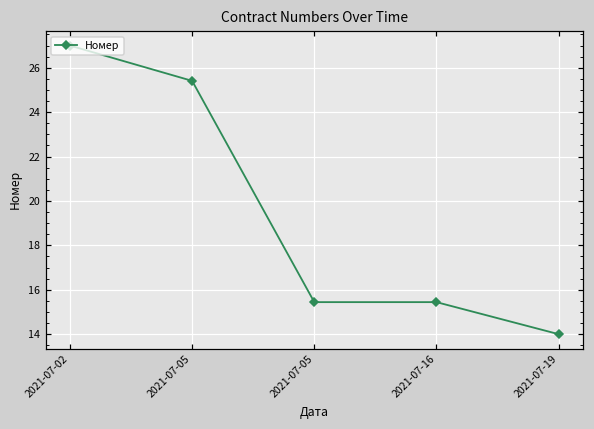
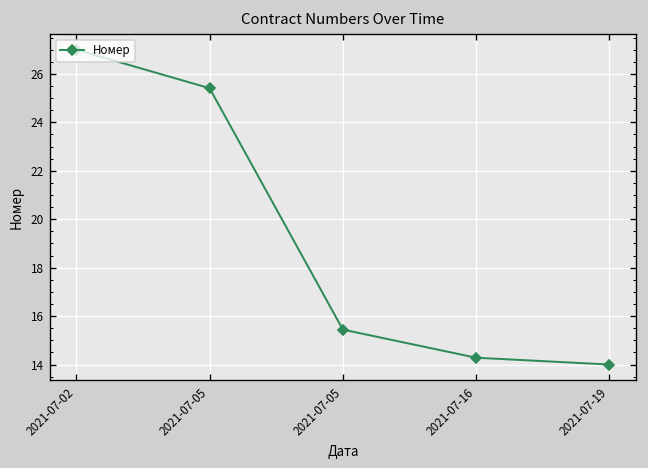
  {
-   "2021-07-16": 15.4,
+   "2021-07-16": 14.3,
    "2021-07-19": 14.0
  }
